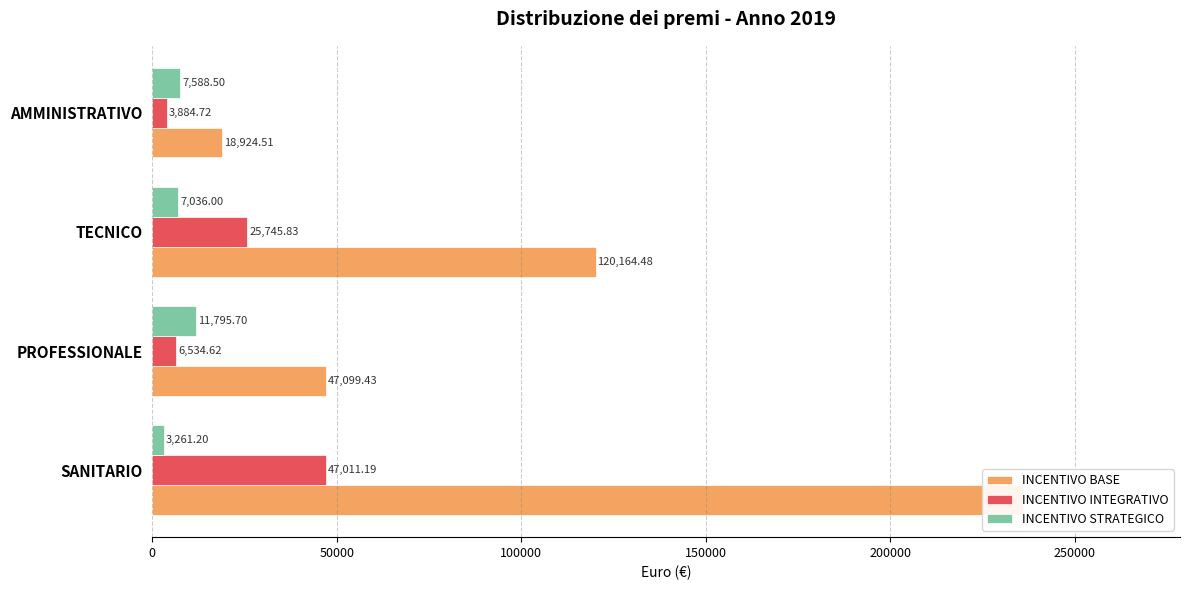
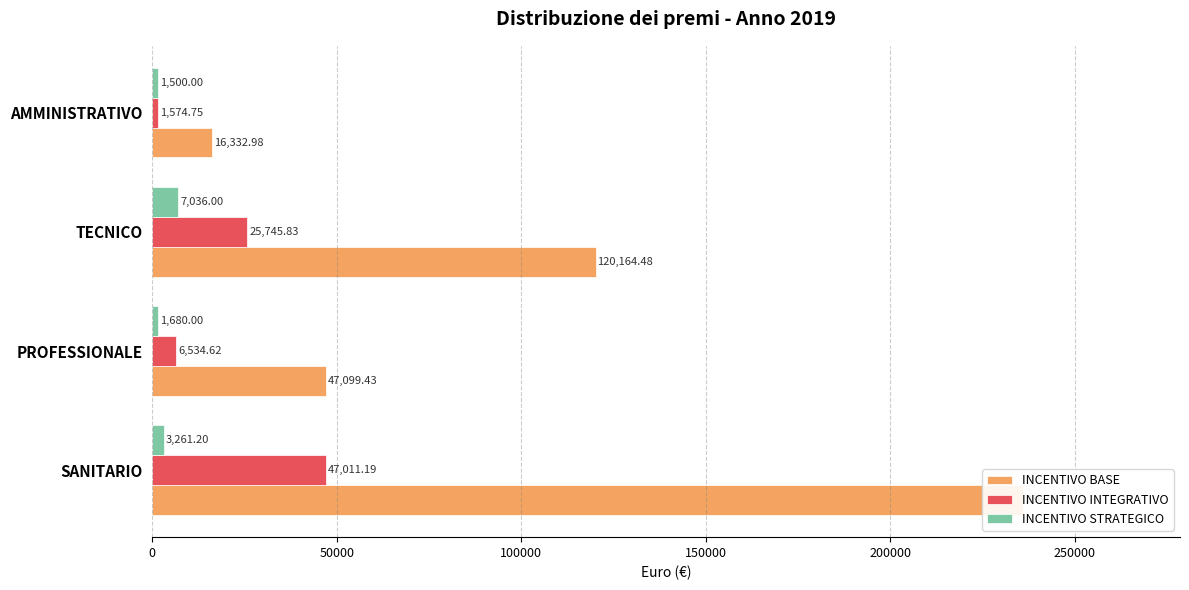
  {
    "INCENTIVO BASE": {
-     "AMMINISTRATIVO": "18,924.51",
+     "AMMINISTRATIVO": "16,332.98",
      "TECNICO": "120,164.48",
      "PROFESSIONALE": "47,099.43"
    },
    "INCENTIVO INTEGRATIVO": {
-     "AMMINISTRATIVO": "3,884.72",
+     "AMMINISTRATIVO": "1,574.75",
      "TECNICO": "25,745.83",
      "PROFESSIONALE": "6,534.62",
      "SANITARIO": "47,011.19"
    },
    "INCENTIVO STRATEGICO": {
-     "AMMINISTRATIVO": "7,588.50",
+     "AMMINISTRATIVO": "1,500.00",
      "TECNICO": "7,036.00",
-     "PROFESSIONALE": "11,795.70",
+     "PROFESSIONALE": "1,680.00",
      "SANITARIO": "3,261.20"
    }
  }
